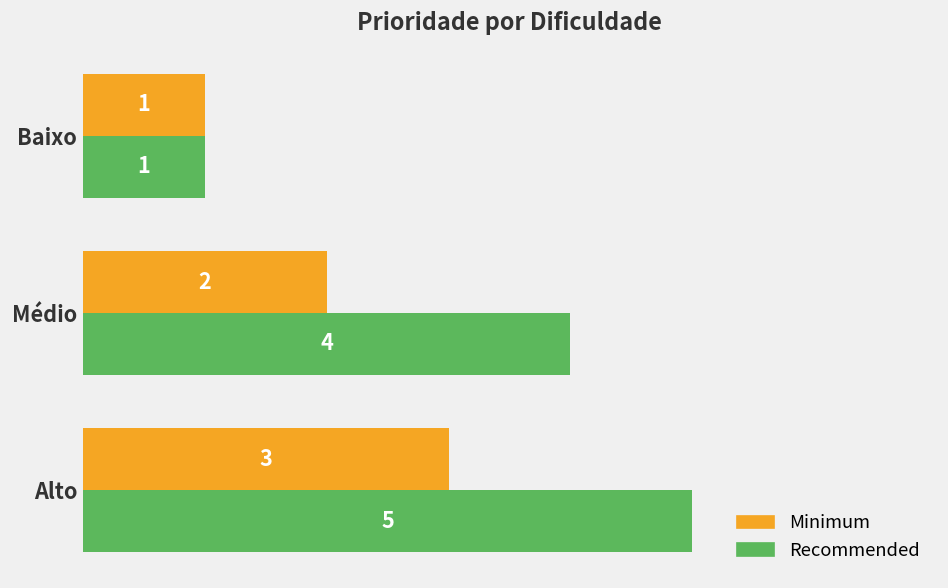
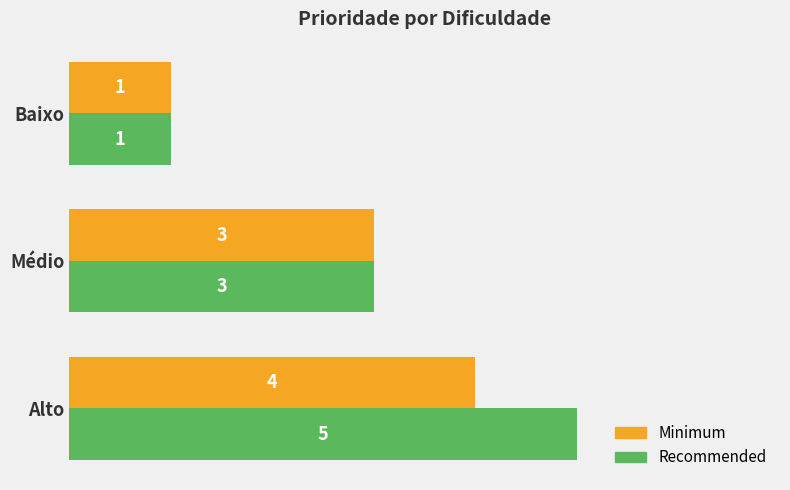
  {
    "Minimum": {
      "Baixo": 1,
-     "Médio": 2,
-     "Alto": 3
+     "Médio": 3,
+     "Alto": 4
    },
    "Recommended": {
      "Baixo": 1,
-     "Médio": 4,
+     "Médio": 3,
      "Alto": 5
    }
  }
